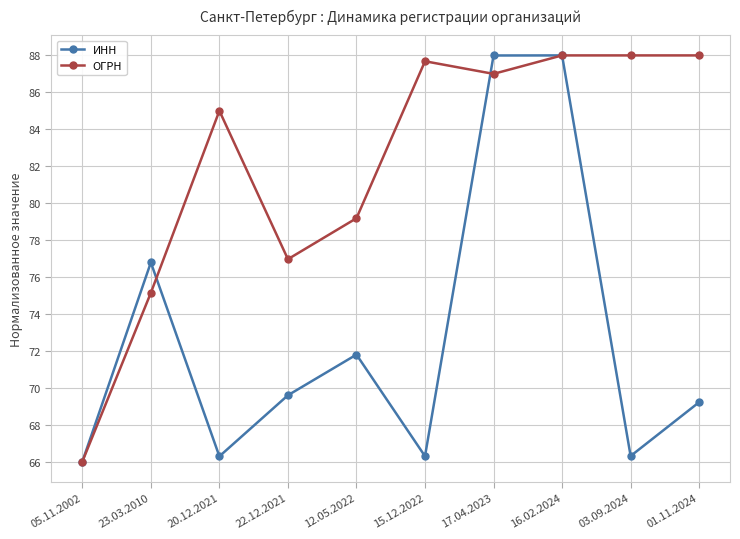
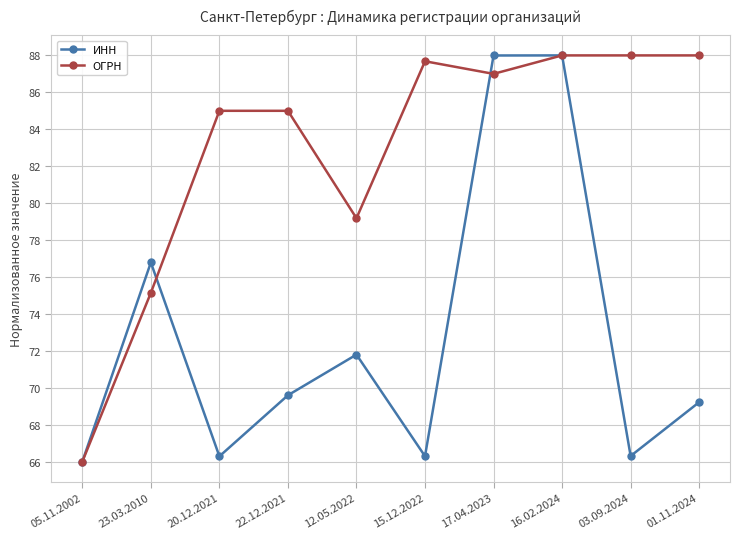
  {
    "ИНН": {
      "23.03.2010": 76.8,
      "20.12.2021": 66.3,
      "22.12.2021": 69.6,
      "12.05.2022": 71.8,
      "15.12.2022": 66.3,
      "17.04.2023": 88.0,
      "03.09.2024": 66.3,
      "01.11.2024": 69.2
    },
    "ОГРН": {
      "23.03.2010": 75.1,
      "20.12.2021": 85.0,
-     "22.12.2021": 77.0,
+     "22.12.2021": 85.0,
      "12.05.2022": 79.2,
      "15.12.2022": 87.7,
      "17.04.2023": 87.0,
      "03.09.2024": 88.0,
      "01.11.2024": 88.0
    }
  }
